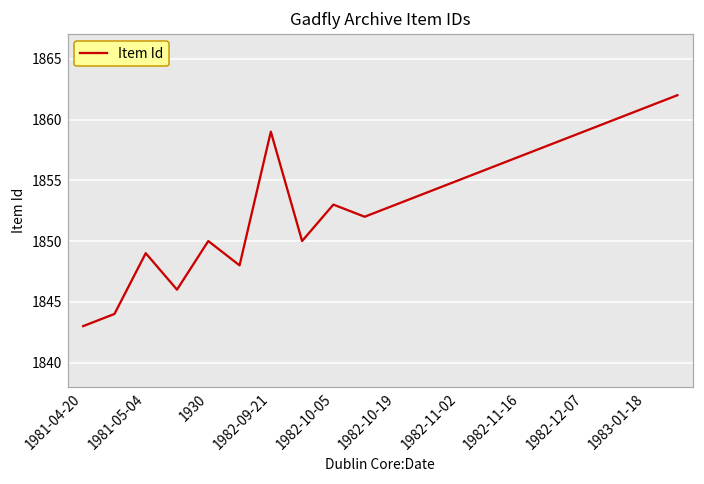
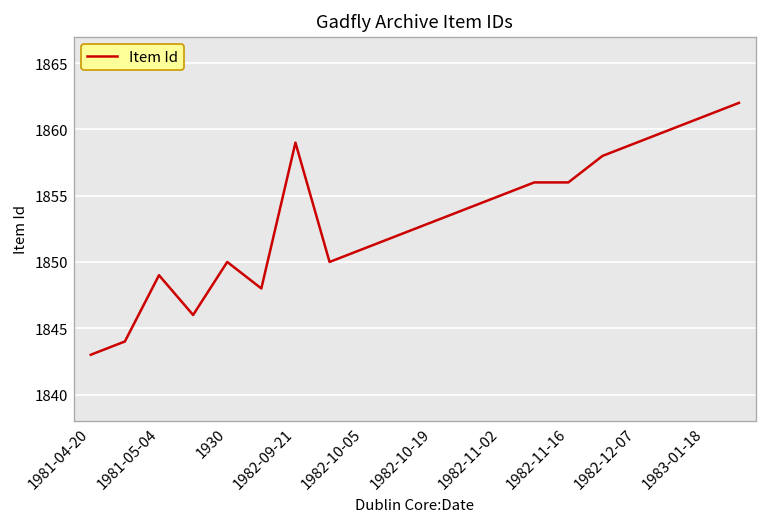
  {
    "1981-04-20": 1843,
    "1981-05-04": 1849,
    "1930": 1850,
    "1982-09-21": 1859,
-   "1982-10-05": 1853,
+   "1982-10-05": 1851,
    "1982-10-19": 1853,
    "1982-11-02": 1855,
-   "1982-11-16": 1857,
+   "1982-11-16": 1856,
    "1982-12-07": 1859,
    "1983-01-18": 1861
  }
